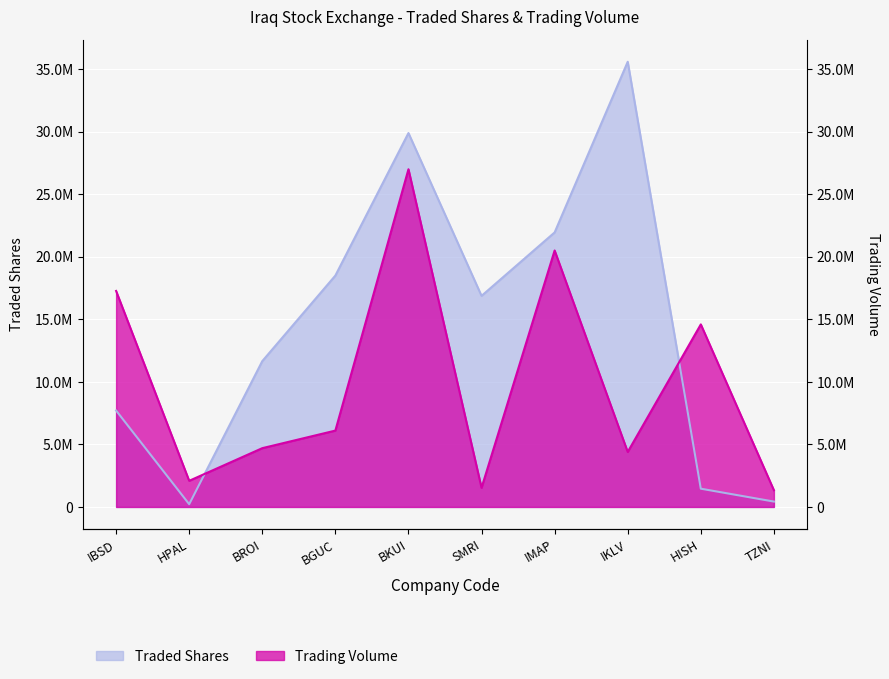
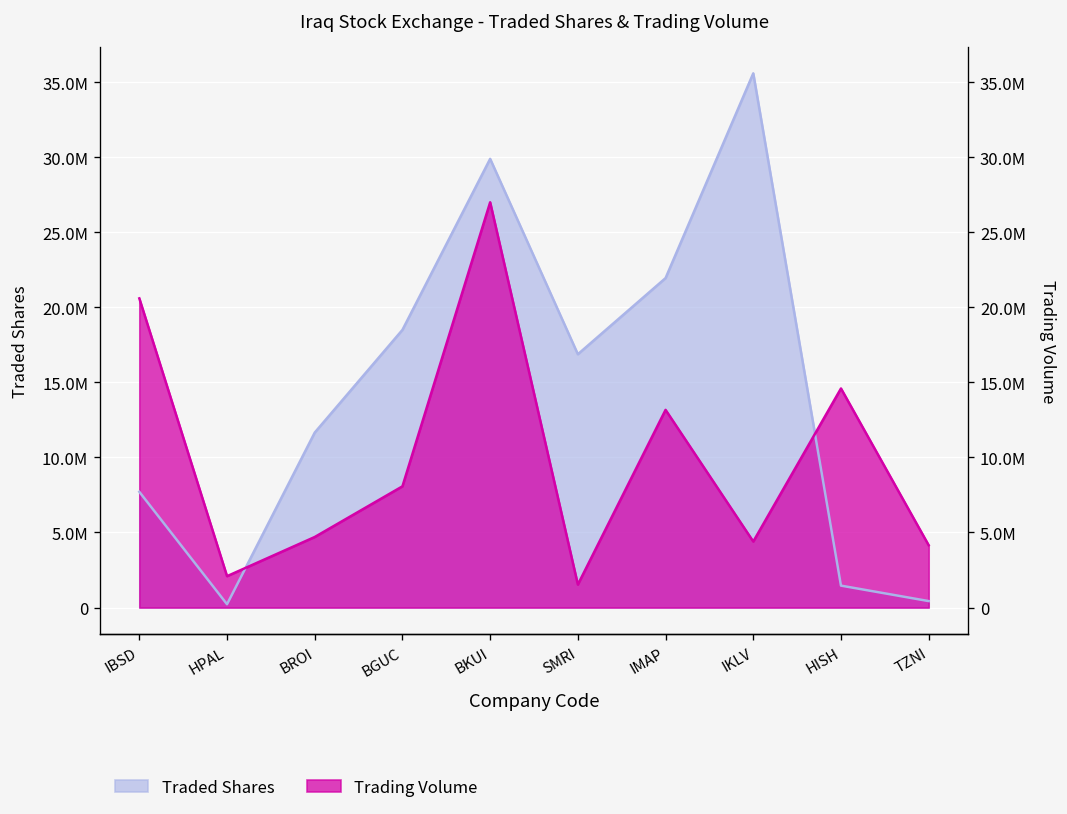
  {
    "Traded Shares": {
      "IBSD": 7700000,
      "HPAL": 200000,
      "BROI": 11700000,
      "BGUC": 18500000,
      "BKUI": 29900000,
      "SMRI": 16900000,
      "IMAP": 22000000,
      "IKLV": 35600000,
      "HISH": 1500000,
      "TZNI": 400000
    },
    "Trading Volume": {
-     "IBSD": 17300000,
+     "IBSD": 20600000,
      "HPAL": 2100000,
      "BROI": 4700000,
-     "BGUC": 6100000,
+     "BGUC": 8100000,
      "BKUI": 27000000,
      "SMRI": 1500000,
-     "IMAP": 20500000,
+     "IMAP": 13200000,
      "IKLV": 4400000,
      "HISH": 14600000,
-     "TZNI": 1300000
+     "TZNI": 4200000
    }
  }
